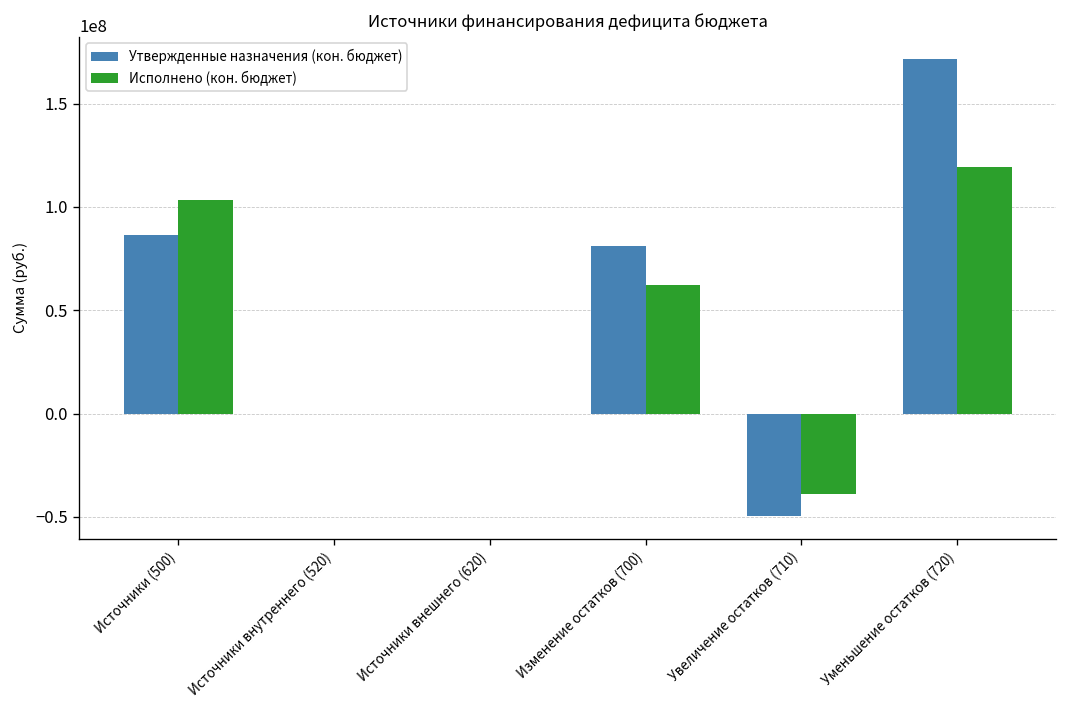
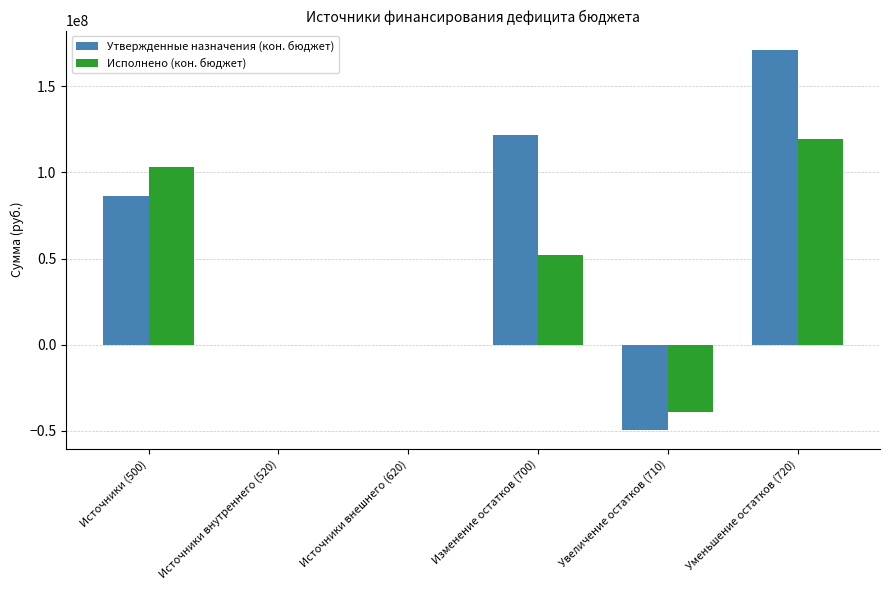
  {
    "Утвержденные назначения (кон. бюджет)": {
      "Источники (500)": 86000000,
      "Источники внутреннего (520)": 0,
      "Источники внешнего (620)": 0,
-     "Изменение остатков (700)": 81000000,
+     "Изменение остатков (700)": 122000000,
      "Увеличение остатков (710)": -49000000,
      "Уменьшение остатков (720)": 171000000
    },
    "Исполнено (кон. бюджет)": {
      "Источники (500)": 103000000,
      "Источники внутреннего (520)": 0,
      "Источники внешнего (620)": 0,
-     "Изменение остатков (700)": 62000000,
+     "Изменение остатков (700)": 52000000,
      "Увеличение остатков (710)": -39000000,
      "Уменьшение остатков (720)": 119000000
    }
  }
